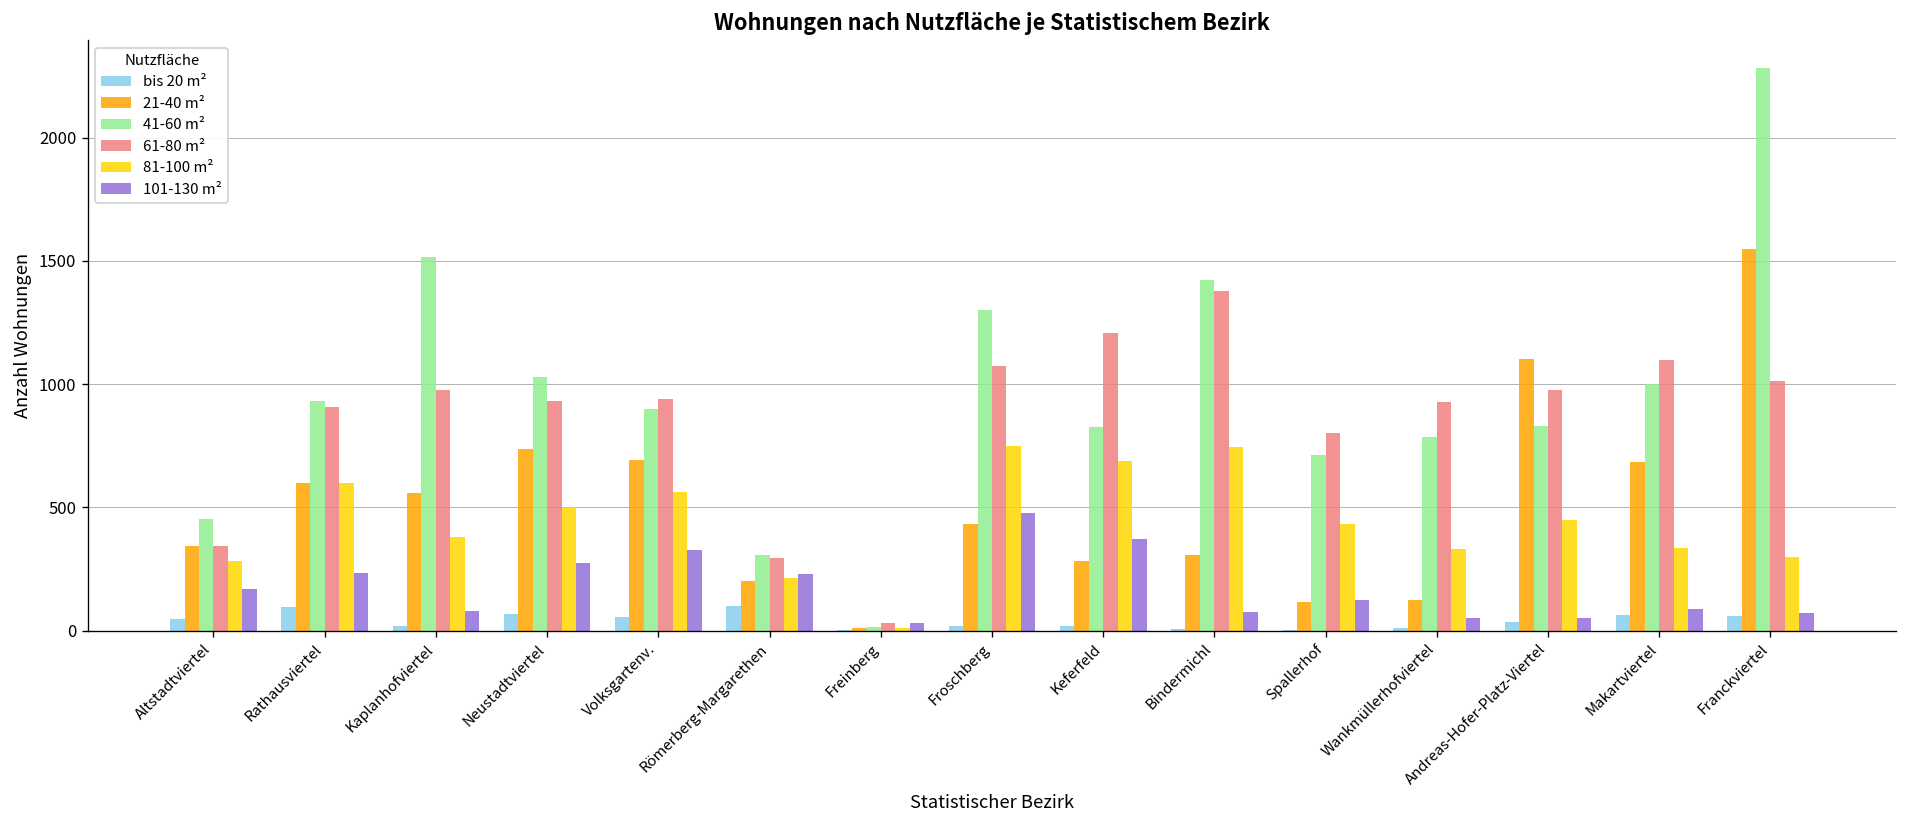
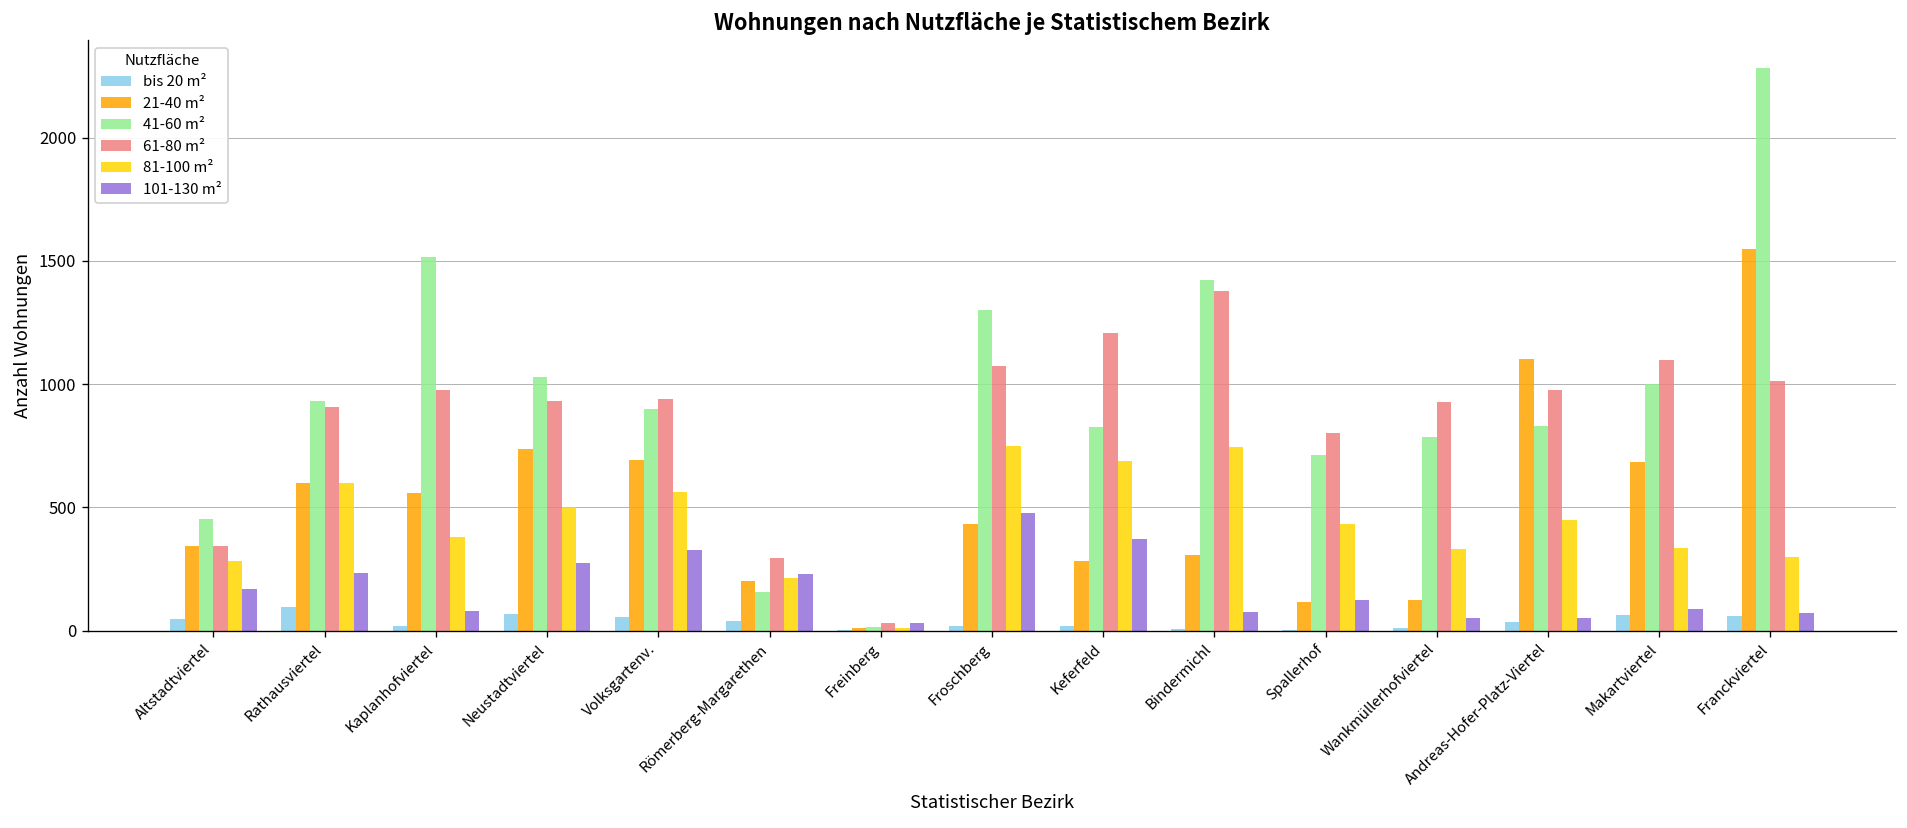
  {
    "bis 20 m²": {
      "Altstadtviertel": 50,
      "Rathausviertel": 100,
      "Kaplanhofviertel": 20,
      "Neustadtviertel": 70,
      "Volksgartenv.": 50,
-     "Römerberg-Margarethen": 100,
+     "Römerberg-Margarethen": 40,
      "Froschberg": 20,
      "Keferfeld": 20,
      "Andreas-Hofer-Platz-Viertel": 40,
      "Makartviertel": 60,
      "Franckviertel": 60
    },
    "41-60 m²": {
      "Altstadtviertel": 450,
      "Rathausviertel": 930,
      "Kaplanhofviertel": 1520,
      "Neustadtviertel": 1030,
      "Volksgartenv.": 900,
-     "Römerberg-Margarethen": 310,
+     "Römerberg-Margarethen": 160,
      "Freinberg": 20,
      "Froschberg": 1300,
      "Keferfeld": 820,
      "Bindermichl": 1420,
      "Spallerhof": 710,
      "Wankmüllerhofviertel": 790,
      "Andreas-Hofer-Platz-Viertel": 830,
      "Makartviertel": 1000,
      "Franckviertel": 2280
    },
    "61-80 m²": {
      "Altstadtviertel": 340,
      "Rathausviertel": 910,
      "Kaplanhofviertel": 980,
      "Neustadtviertel": 930,
      "Volksgartenv.": 940,
      "Römerberg-Margarethen": 290,
      "Freinberg": 30,
      "Froschberg": 1080,
      "Keferfeld": 1210,
      "Bindermichl": 1380,
      "Spallerhof": 800,
      "Wankmüllerhofviertel": 930,
      "Andreas-Hofer-Platz-Viertel": 980,
      "Makartviertel": 1100,
      "Franckviertel": 1010
    },
    "101-130 m²": {
      "Altstadtviertel": 170,
      "Rathausviertel": 230,
      "Kaplanhofviertel": 80,
      "Neustadtviertel": 270,
      "Volksgartenv.": 330,
      "Römerberg-Margarethen": 230,
      "Freinberg": 30,
      "Froschberg": 480,
      "Keferfeld": 370,
      "Bindermichl": 70,
      "Spallerhof": 130,
      "Wankmüllerhofviertel": 50,
      "Andreas-Hofer-Platz-Viertel": 50,
      "Makartviertel": 90,
      "Franckviertel": 70
    }
  }
